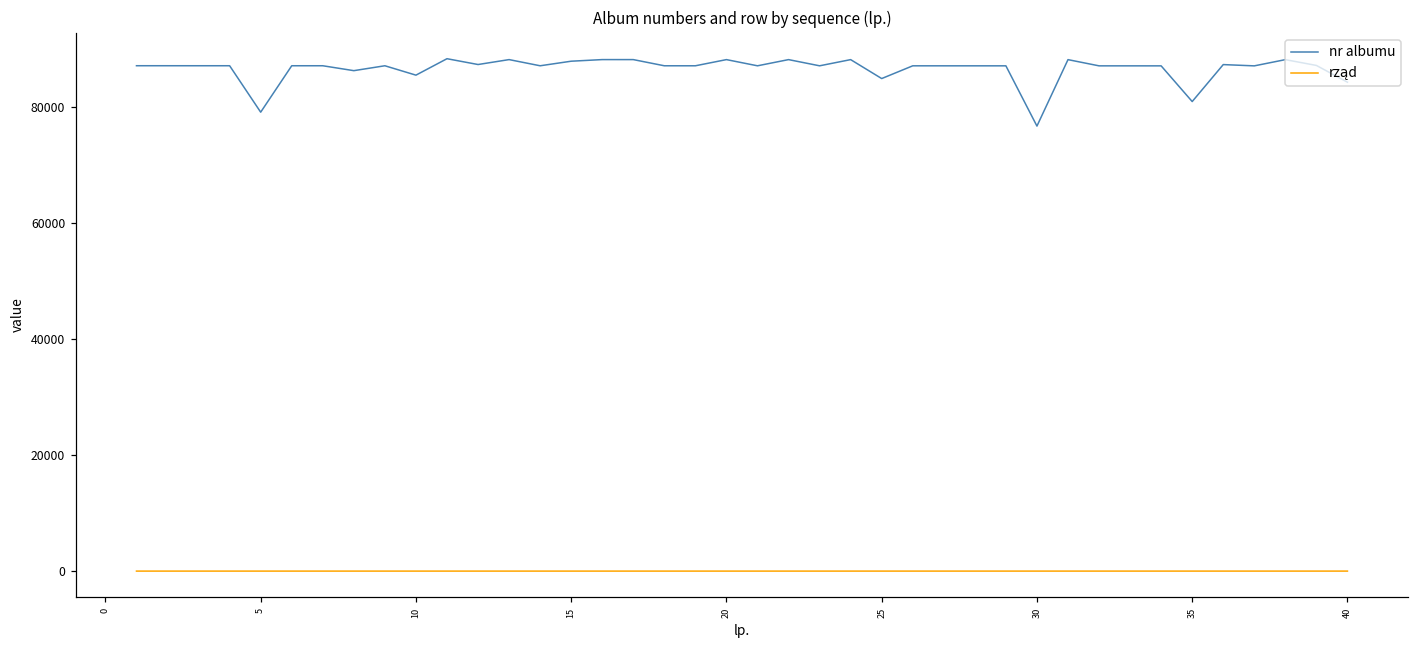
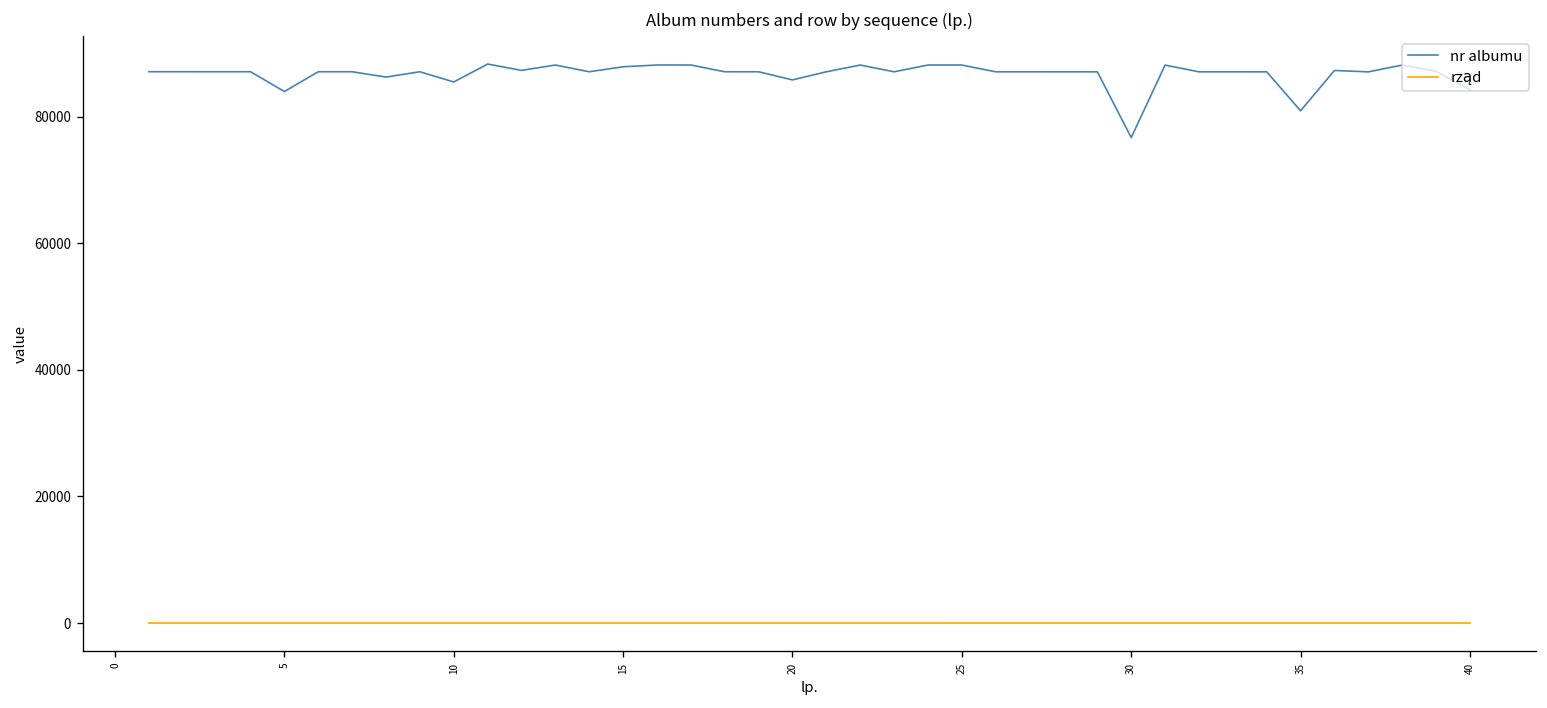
  {
    "nr albumu": {
-     "5": 79000,
+     "5": 84000,
      "10": 85000,
      "15": 88000,
-     "20": 88000,
-     "25": 85000,
+     "20": 86000,
+     "25": 88000,
      "30": 77000,
      "35": 81000
    },
    "rząd": {
      "5": 0,
      "10": 0,
      "15": 0,
      "20": 0,
      "25": 0,
      "30": 0,
      "35": 0,
      "40": 0
    }
  }
